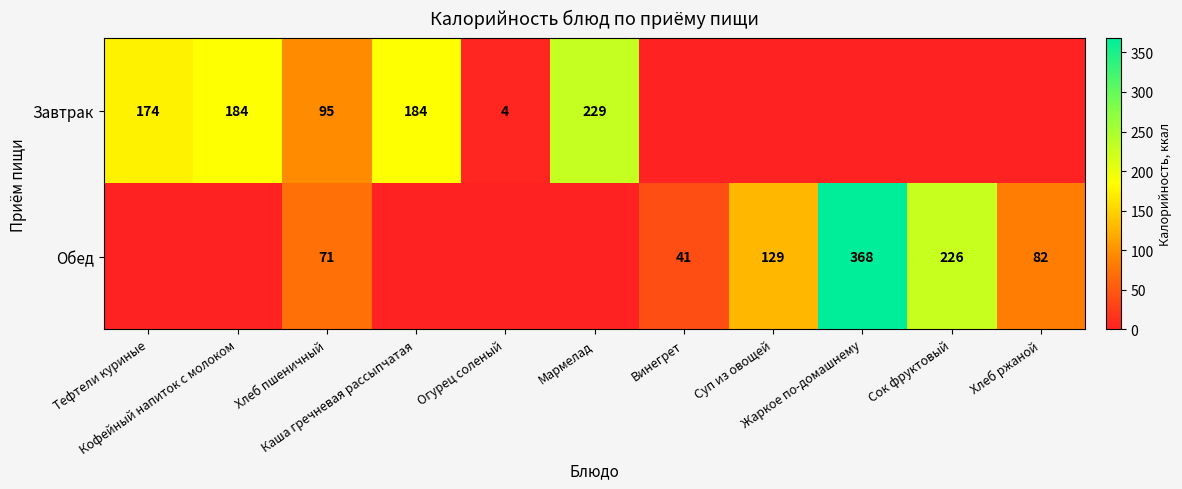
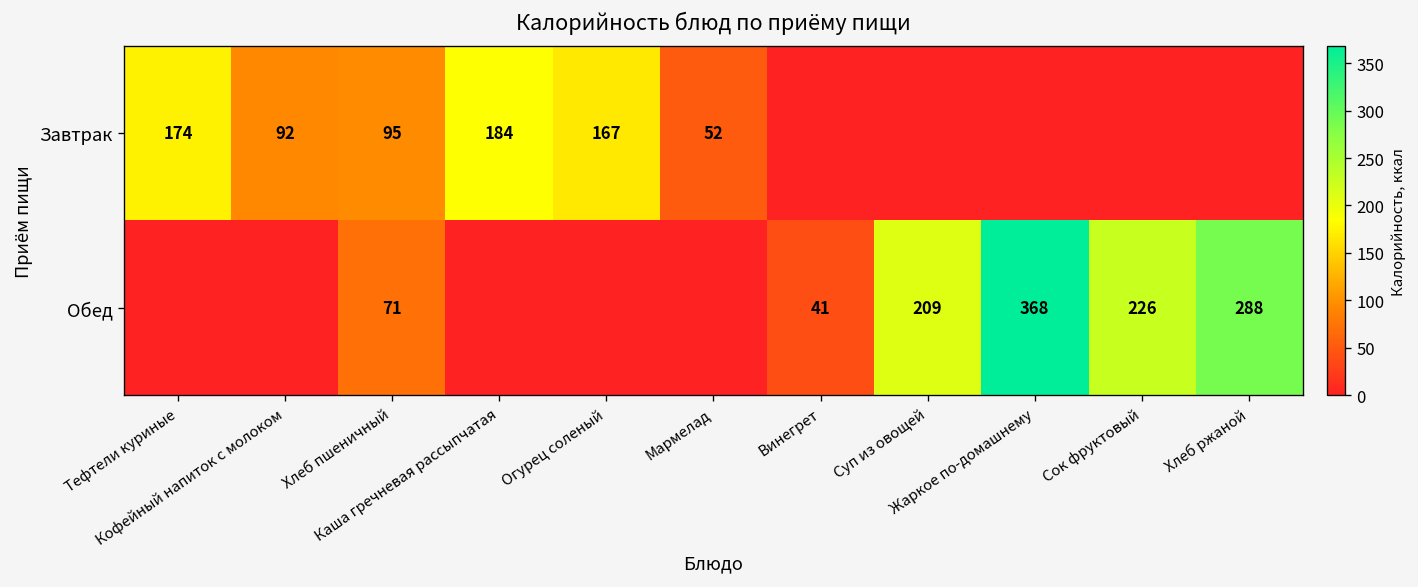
  {
    "Завтрак": {
      "Тефтели куриные": 174,
-     "Кофейный напиток с молоком": 184,
+     "Кофейный напиток с молоком": 92,
      "Хлеб пшеничный": 95,
      "Каша гречневая рассыпчатая": 184,
-     "Огурец соленый": 4,
-     "Мармелад": 229
+     "Огурец соленый": 167,
+     "Мармелад": 52
    },
    "Обед": {
      "Хлеб пшеничный": 71,
      "Винегрет": 41,
-     "Суп из овощей": 129,
+     "Суп из овощей": 209,
      "Жаркое по-домашнему": 368,
      "Сок фруктовый": 226,
-     "Хлеб ржаной": 82
+     "Хлеб ржаной": 288
    }
  }
